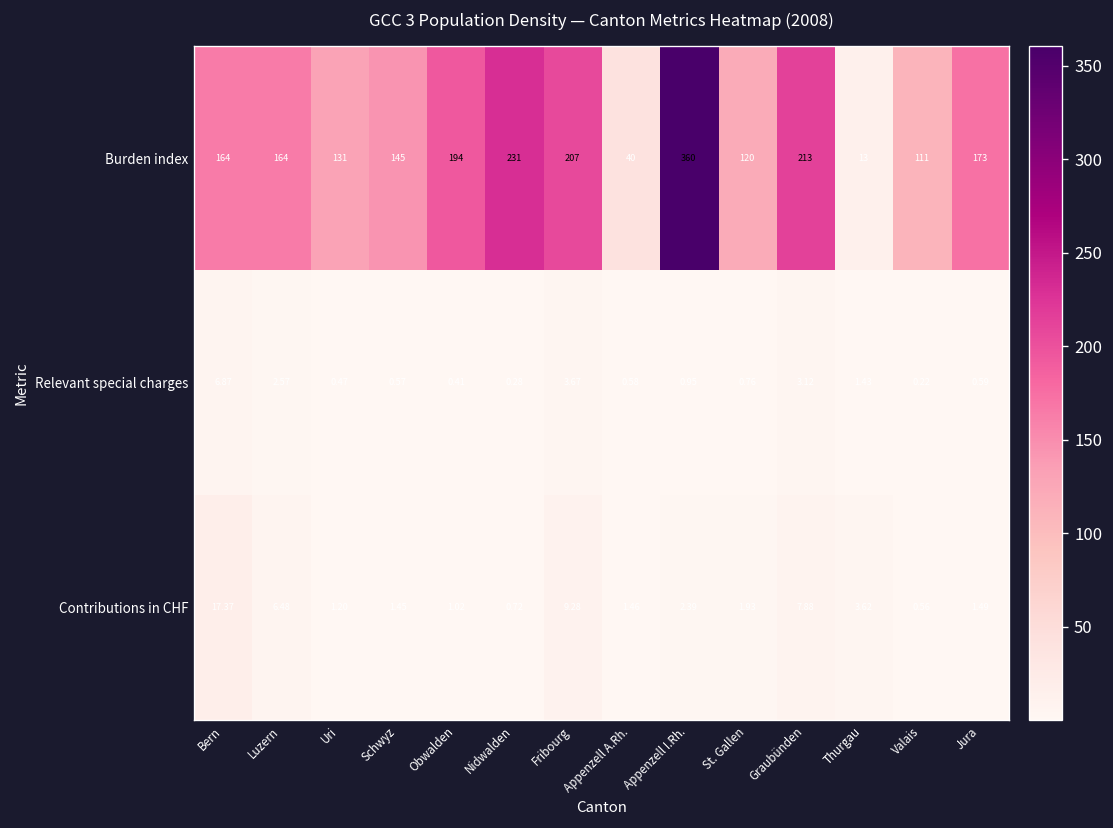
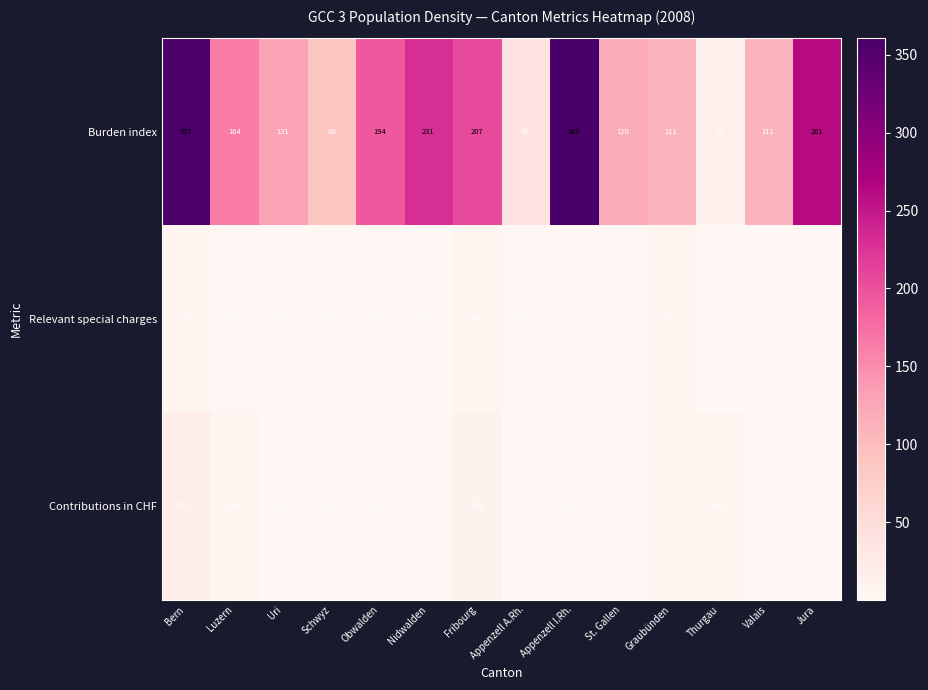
  {
    "Burden index": {
-     "Bern": 164,
+     "Bern": 357,
      "Luzern": 164,
      "Uri": 131,
-     "Schwyz": 145,
+     "Schwyz": 89,
      "Obwalden": 194,
      "Nidwalden": 231,
      "Fribourg": 207,
      "Appenzell I.Rh.": 360,
      "St. Gallen": 120,
-     "Graubünden": 213,
+     "Graubünden": 111,
      "Valais": 111,
-     "Jura": 173
+     "Jura": 261
    }
  }
